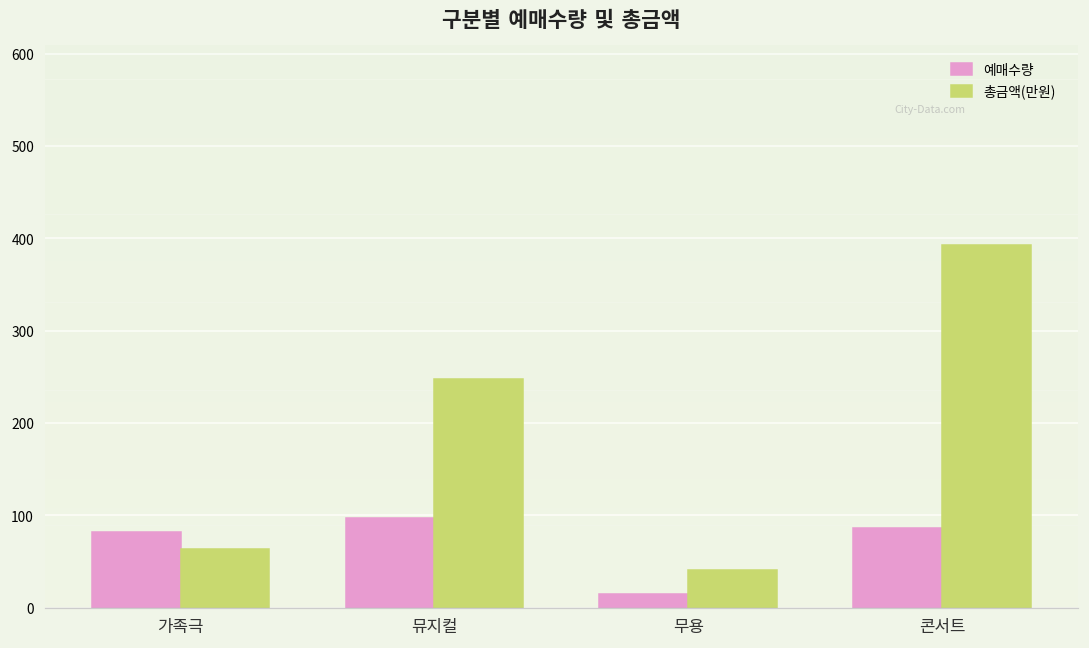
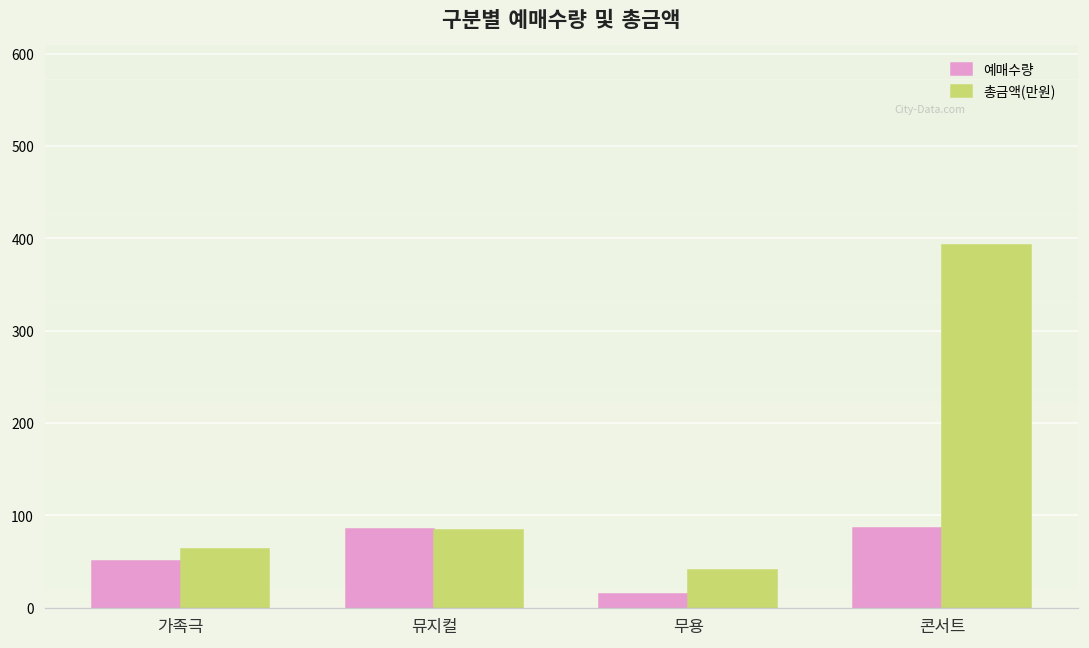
  {
    "예매수량": {
-     "가족극": 80,
-     "뮤지컬": 100,
+     "가족극": 50,
+     "뮤지컬": 90,
      "무용": 20,
      "콘서트": 90
    },
    "총금액(만원)": {
      "가족극": 60,
-     "뮤지컬": 250,
+     "뮤지컬": 80,
      "무용": 40,
      "콘서트": 390
    }
  }
